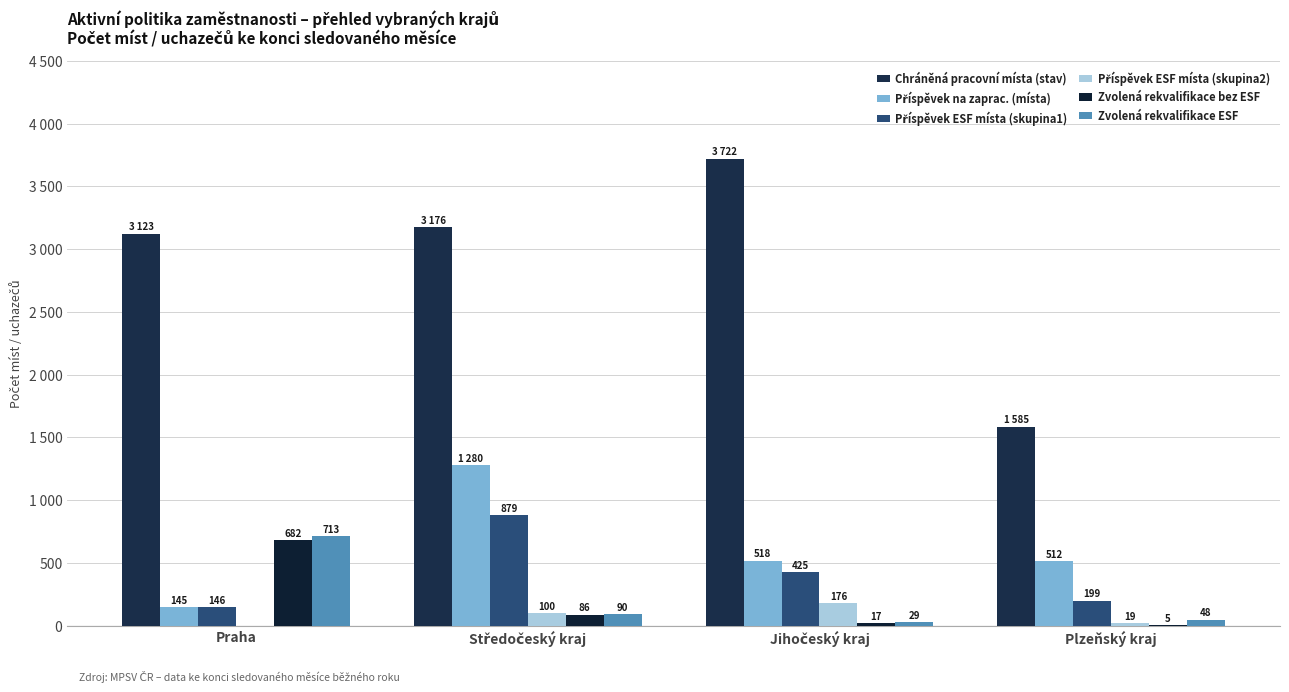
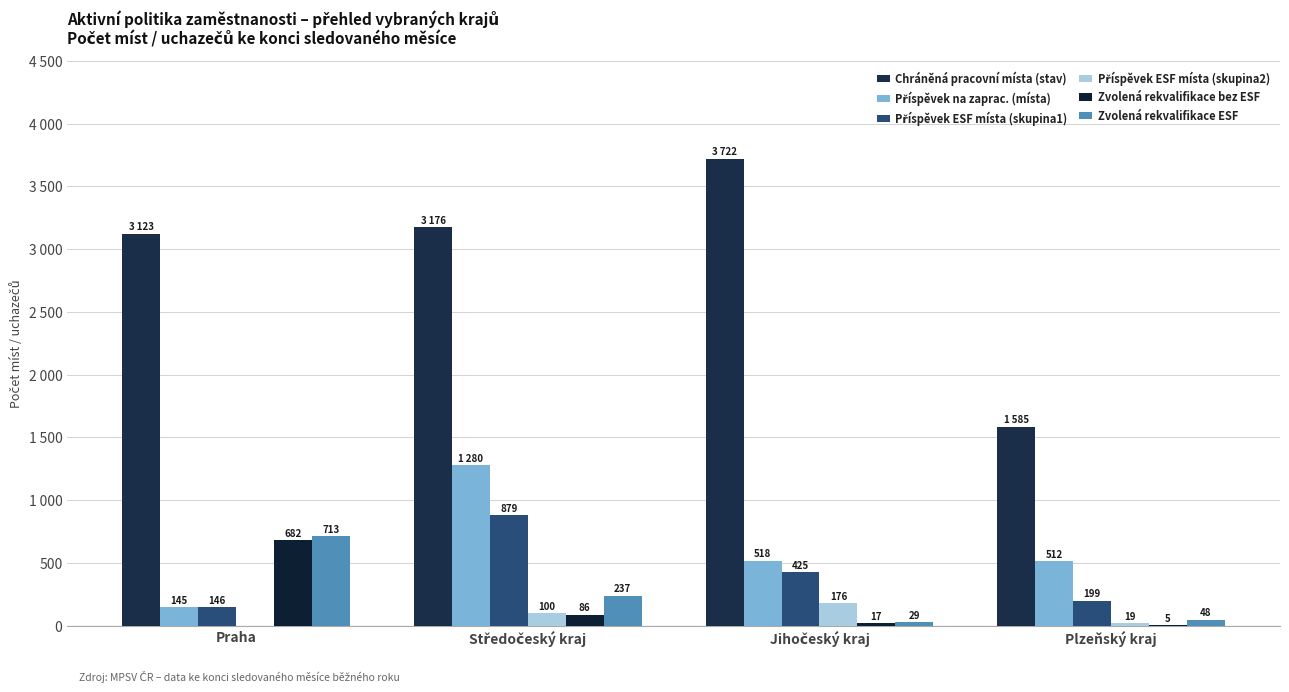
  {
    "Zvolená rekvalifikace ESF": {
      "Praha": 713,
-     "Středočeský kraj": 90,
+     "Středočeský kraj": 237,
      "Jihočeský kraj": 29,
      "Plzeňský kraj": 48
    }
  }
